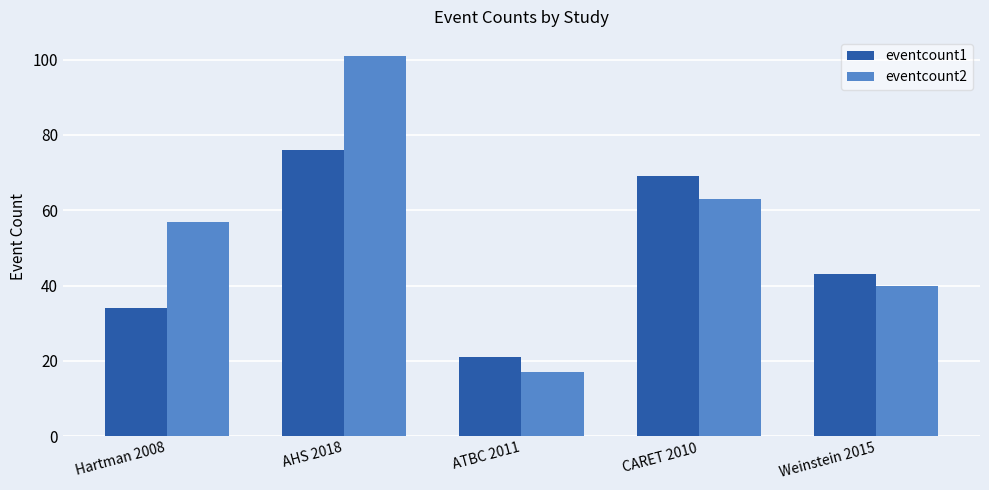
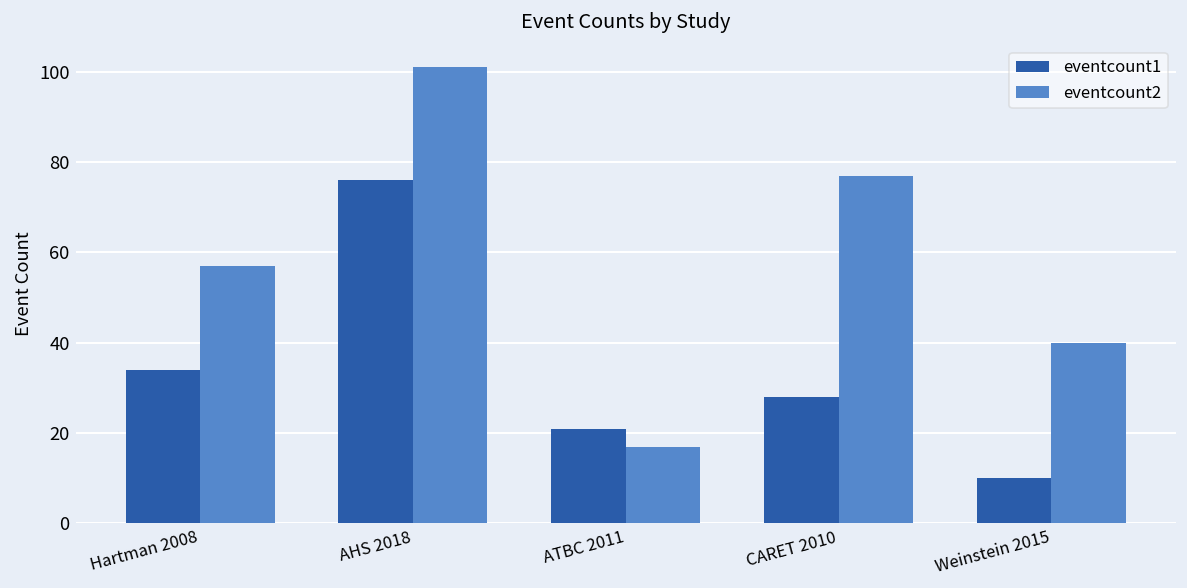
  {
    "eventcount1": {
      "Hartman 2008": 34,
      "AHS 2018": 76,
      "ATBC 2011": 21,
-     "CARET 2010": 69,
-     "Weinstein 2015": 43
+     "CARET 2010": 28,
+     "Weinstein 2015": 10
    },
    "eventcount2": {
      "Hartman 2008": 57,
      "AHS 2018": 101,
      "ATBC 2011": 17,
-     "CARET 2010": 63,
+     "CARET 2010": 77,
      "Weinstein 2015": 40
    }
  }
